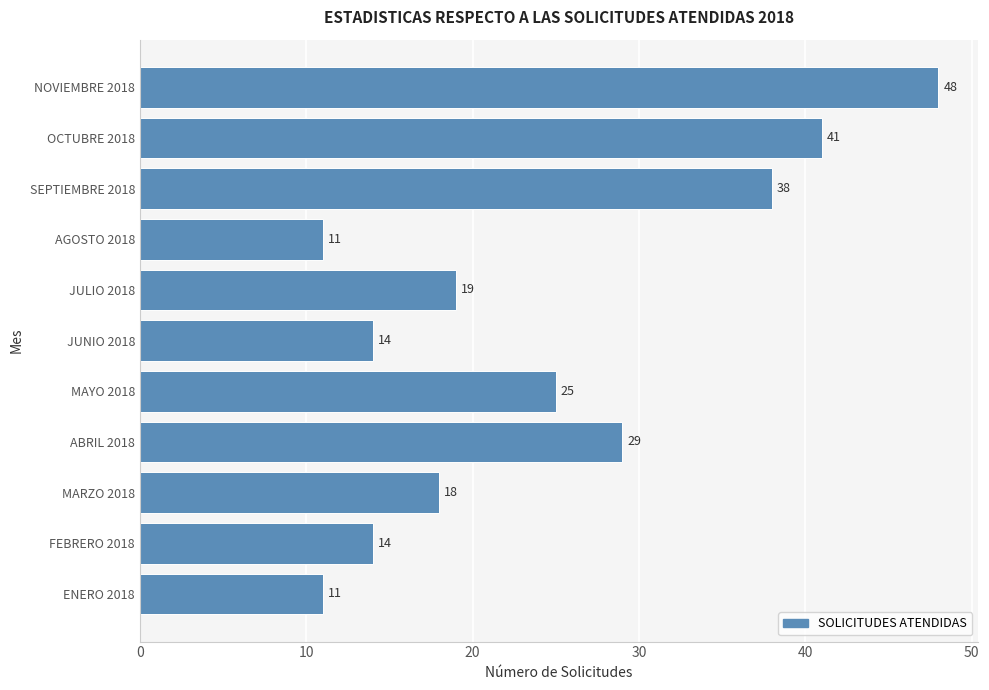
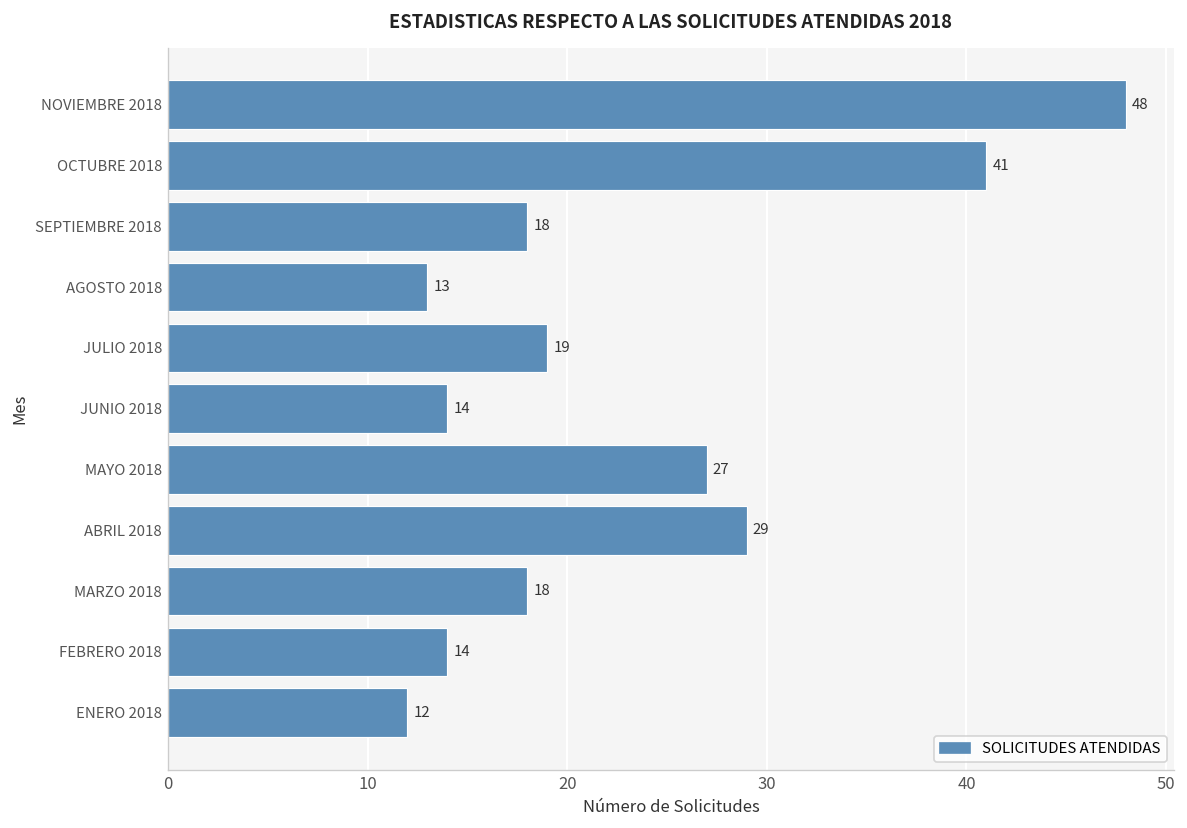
  {
    "NOVIEMBRE 2018": 48,
    "OCTUBRE 2018": 41,
-   "SEPTIEMBRE 2018": 38,
-   "AGOSTO 2018": 11,
+   "SEPTIEMBRE 2018": 18,
+   "AGOSTO 2018": 13,
    "JULIO 2018": 19,
    "JUNIO 2018": 14,
-   "MAYO 2018": 25,
+   "MAYO 2018": 27,
    "ABRIL 2018": 29,
    "MARZO 2018": 18,
    "FEBRERO 2018": 14,
-   "ENERO 2018": 11
+   "ENERO 2018": 12
  }
